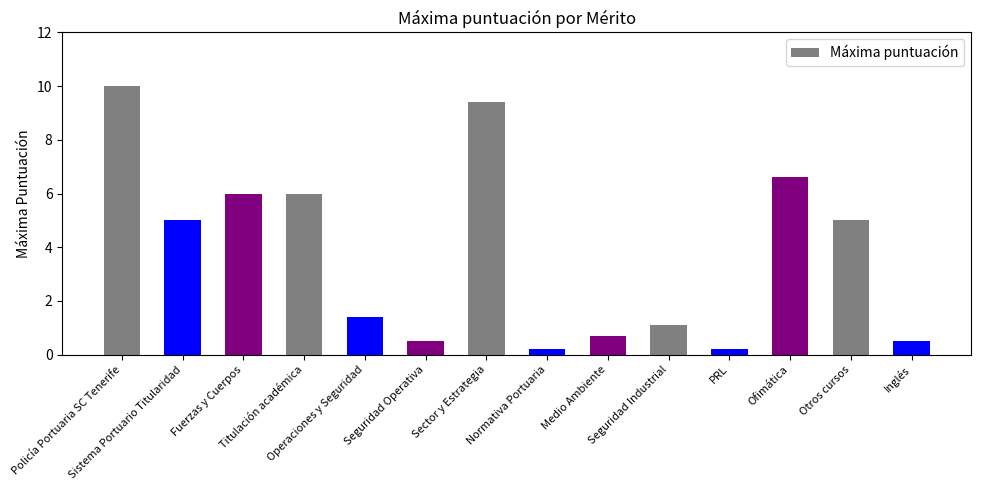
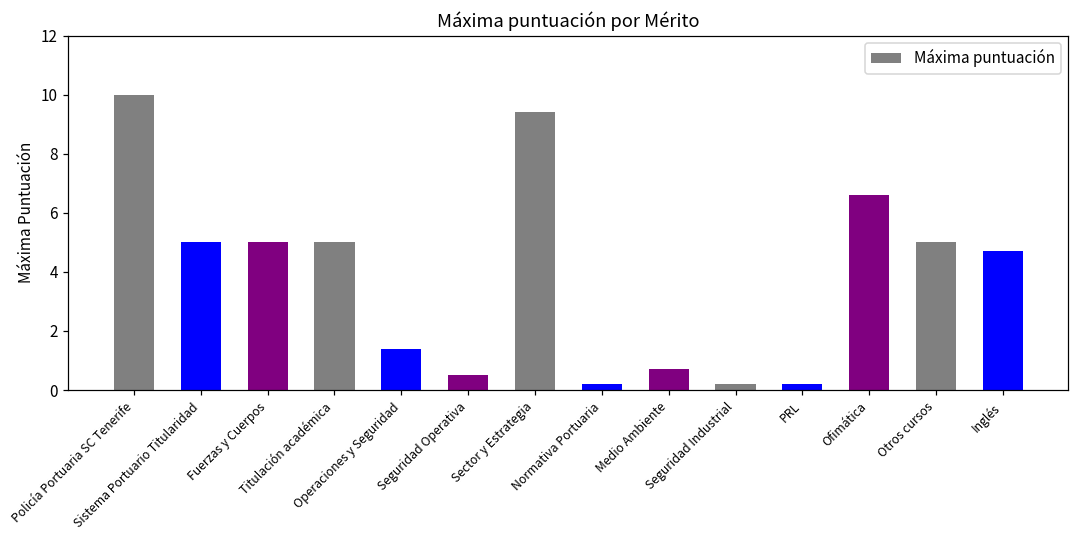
  {
    "Policía Portuaria SC Tenerife": 10.0,
    "Sistema Portuario Titularidad": 5.0,
-   "Fuerzas y Cuerpos": 6,
-   "Titulación académica": 6,
+   "Fuerzas y Cuerpos": 5,
+   "Titulación académica": 5,
    "Operaciones y Seguridad": 1.4,
    "Seguridad Operativa": 0.5,
    "Sector y Estrategia": 9.4,
    "Normativa Portuaria": 0.2,
    "Medio Ambiente": 0.7,
-   "Seguridad Industrial": 1.1,
+   "Seguridad Industrial": 0.2,
    "PRL": 0.2,
    "Ofimática": 6.6,
    "Otros cursos": 5.0,
-   "Inglés": 0.5
+   "Inglés": 4.7
  }
